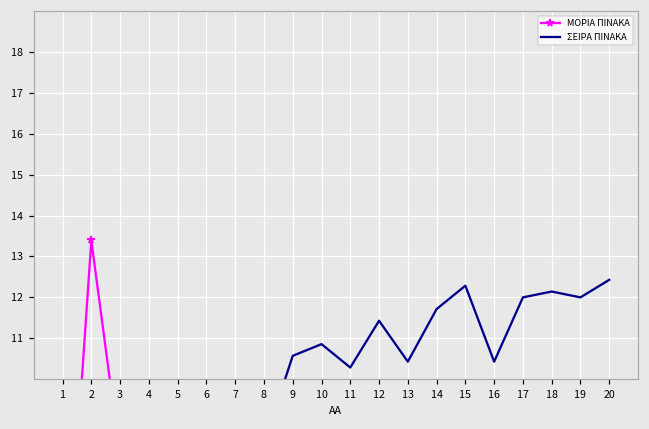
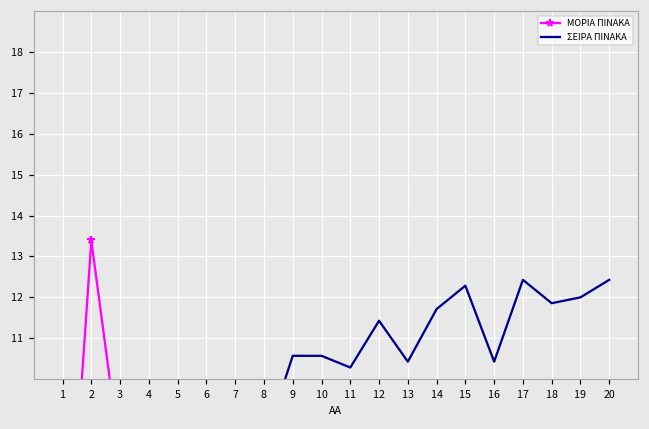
  {
    "ΜΟΡΙΑ ΠΙΝΑΚΑ": {
      "2": 13.4
    },
    "ΣΕΙΡΑ ΠΙΝΑΚΑ": {
      "9": 10.6,
-     "10": 10.9,
+     "10": 10.6,
      "11": 10.3,
      "12": 11.4,
      "13": 10.4,
      "14": 11.7,
      "15": 12.3,
      "16": 10.4,
-     "17": 12.0,
-     "18": 12.1,
+     "17": 12.4,
+     "18": 11.9,
      "19": 12.0,
      "20": 12.4
    }
  }
